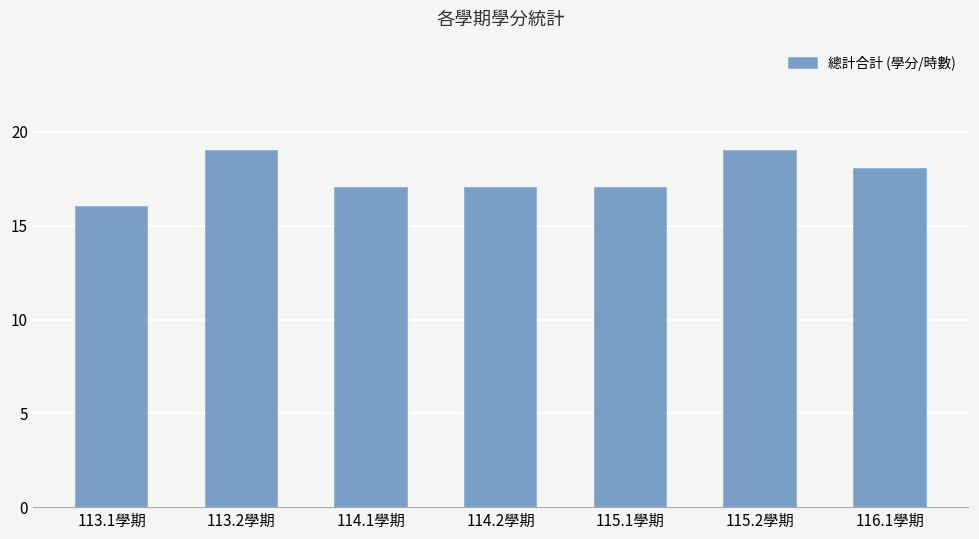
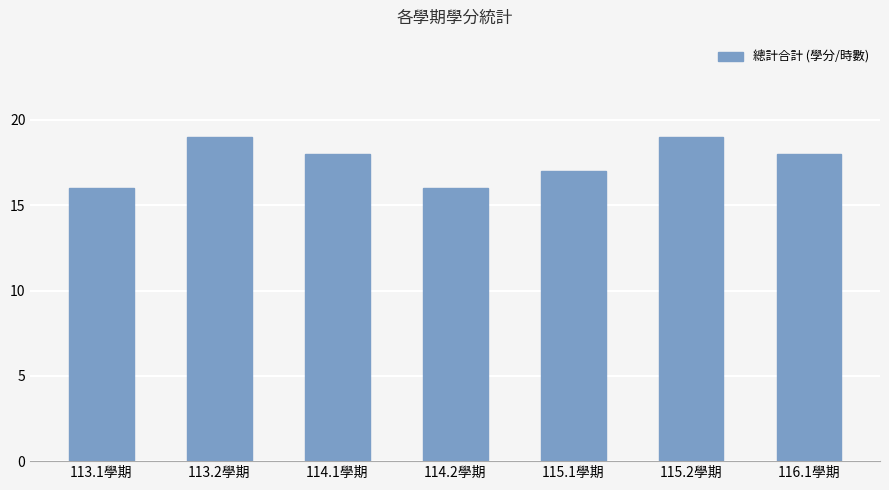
  {
    "113.1學期": 16,
    "113.2學期": 19,
-   "114.1學期": 17,
-   "114.2學期": 17,
+   "114.1學期": 18,
+   "114.2學期": 16,
    "115.1學期": 17,
    "115.2學期": 19,
    "116.1學期": 18
  }
